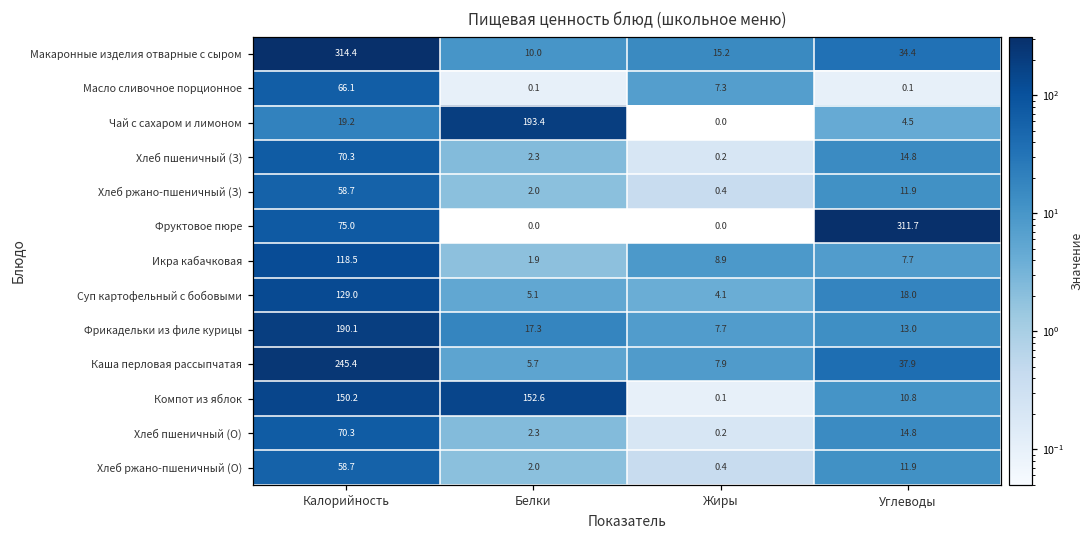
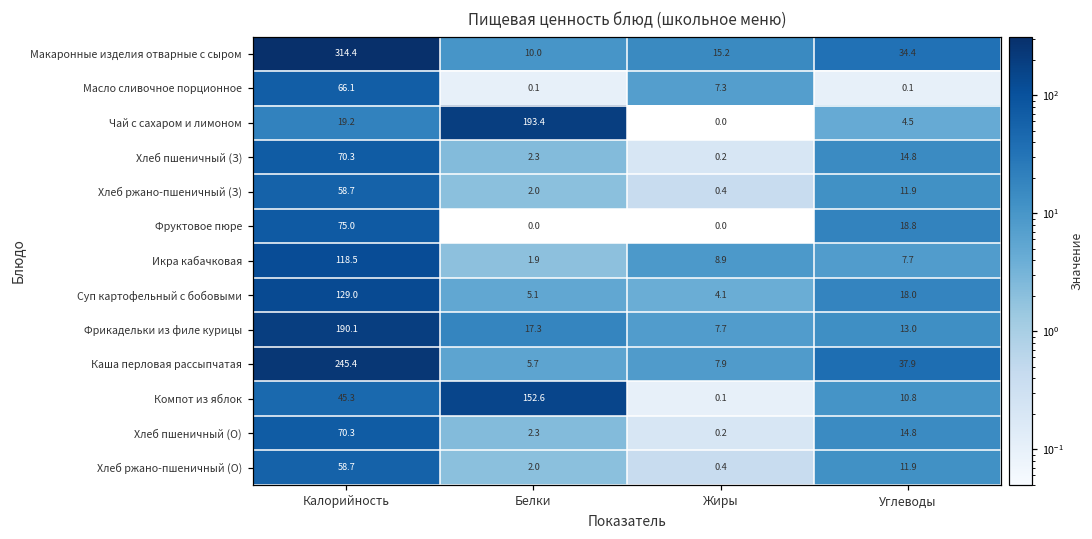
  {
    "Макаронные изделия отварные с сыром": {
      "Калорийность": 314.4,
      "Белки": 10.0,
      "Жиры": 15.2,
      "Углеводы": 34.4
    },
    "Масло сливочное порционное": {
      "Калорийность": 66.1,
      "Белки": 0.1,
      "Жиры": 7.3,
      "Углеводы": 0.1
    },
    "Чай с сахаром и лимоном": {
      "Калорийность": 19.2,
      "Белки": 193.4,
      "Жиры": 0.0,
      "Углеводы": 4.5
    },
    "Хлеб пшеничный (З)": {
      "Калорийность": 70.3,
      "Белки": 2.3,
      "Жиры": 0.2,
      "Углеводы": 14.8
    },
    "Хлеб ржано-пшеничный (З)": {
      "Калорийность": 58.7,
      "Белки": 2.0,
      "Жиры": 0.4,
      "Углеводы": 11.9
    },
    "Фруктовое пюре": {
      "Калорийность": 75.0,
      "Белки": 0.0,
      "Жиры": 0.0,
-     "Углеводы": 311.7
+     "Углеводы": 18.8
    },
    "Икра кабачковая": {
      "Калорийность": 118.5,
      "Белки": 1.9,
      "Жиры": 8.9,
      "Углеводы": 7.7
    },
    "Суп картофельный с бобовыми": {
      "Калорийность": 129.0,
      "Белки": 5.1,
      "Жиры": 4.1,
      "Углеводы": 18.0
    },
    "Фрикадельки из филе курицы": {
      "Калорийность": 190.1,
      "Белки": 17.3,
      "Жиры": 7.7,
      "Углеводы": 13.0
    },
    "Каша перловая рассыпчатая": {
      "Калорийность": 245.4,
      "Белки": 5.7,
      "Жиры": 7.9,
      "Углеводы": 37.9
    },
    "Компот из яблок": {
-     "Калорийность": 150.2,
+     "Калорийность": 45.3,
      "Белки": 152.6,
      "Жиры": 0.1,
      "Углеводы": 10.8
    },
    "Хлеб пшеничный (О)": {
      "Калорийность": 70.3,
      "Белки": 2.3,
      "Жиры": 0.2,
      "Углеводы": 14.8
    },
    "Хлеб ржано-пшеничный (О)": {
      "Калорийность": 58.7,
      "Белки": 2.0,
      "Жиры": 0.4,
      "Углеводы": 11.9
    }
  }
